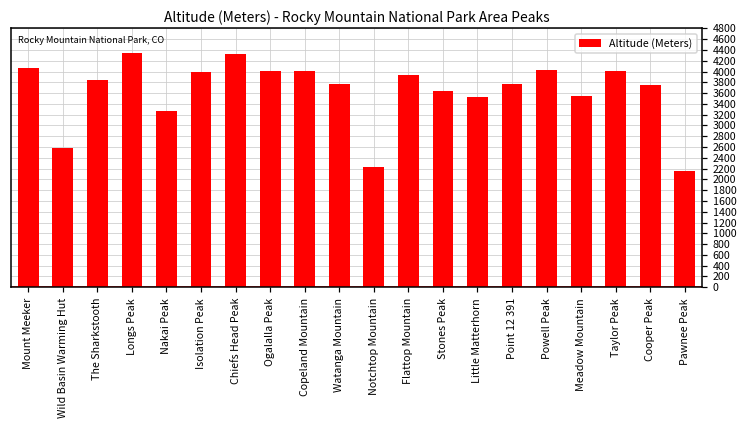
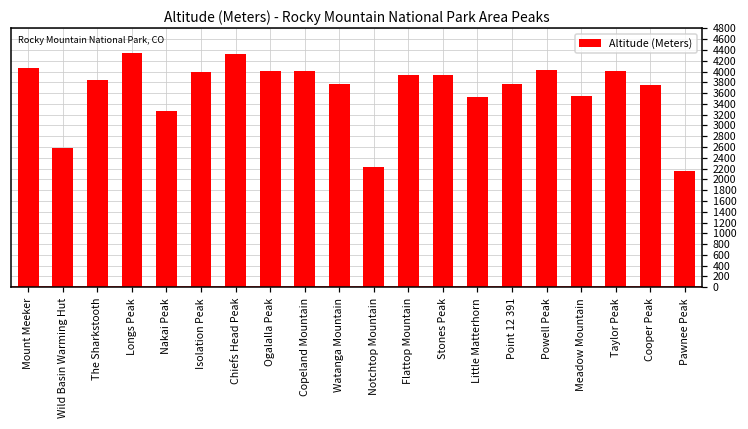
  {
    "Mount Meeker": 4100,
    "Wild Basin Warming Hut": 2600,
    "The Sharkstooth": 3900,
    "Longs Peak": 4300,
    "Nakai Peak": 3300,
    "Isolation Peak": 4000,
    "Chiefs Head Peak": 4300,
    "Ogalalla Peak": 4000,
    "Copeland Mountain": 4000,
    "Watanga Mountain": 3800,
    "Notchtop Mountain": 2200,
    "Flattop Mountain": 3900,
-   "Stones Peak": 3600,
+   "Stones Peak": 3900,
    "Little Matterhorn": 3500,
    "Point 12 391": 3800,
    "Powell Peak": 4000,
    "Meadow Mountain": 3500,
    "Taylor Peak": 4000,
    "Cooper Peak": 3700,
    "Pawnee Peak": 2200
  }
